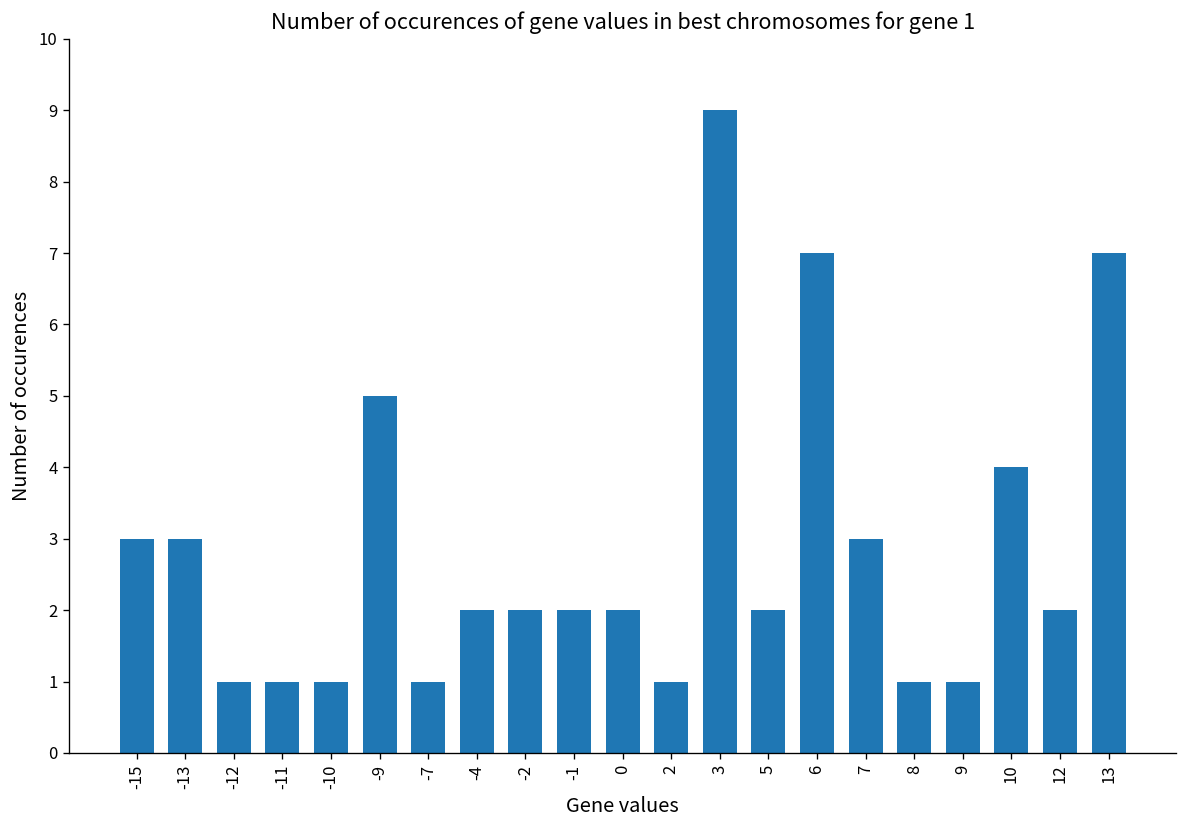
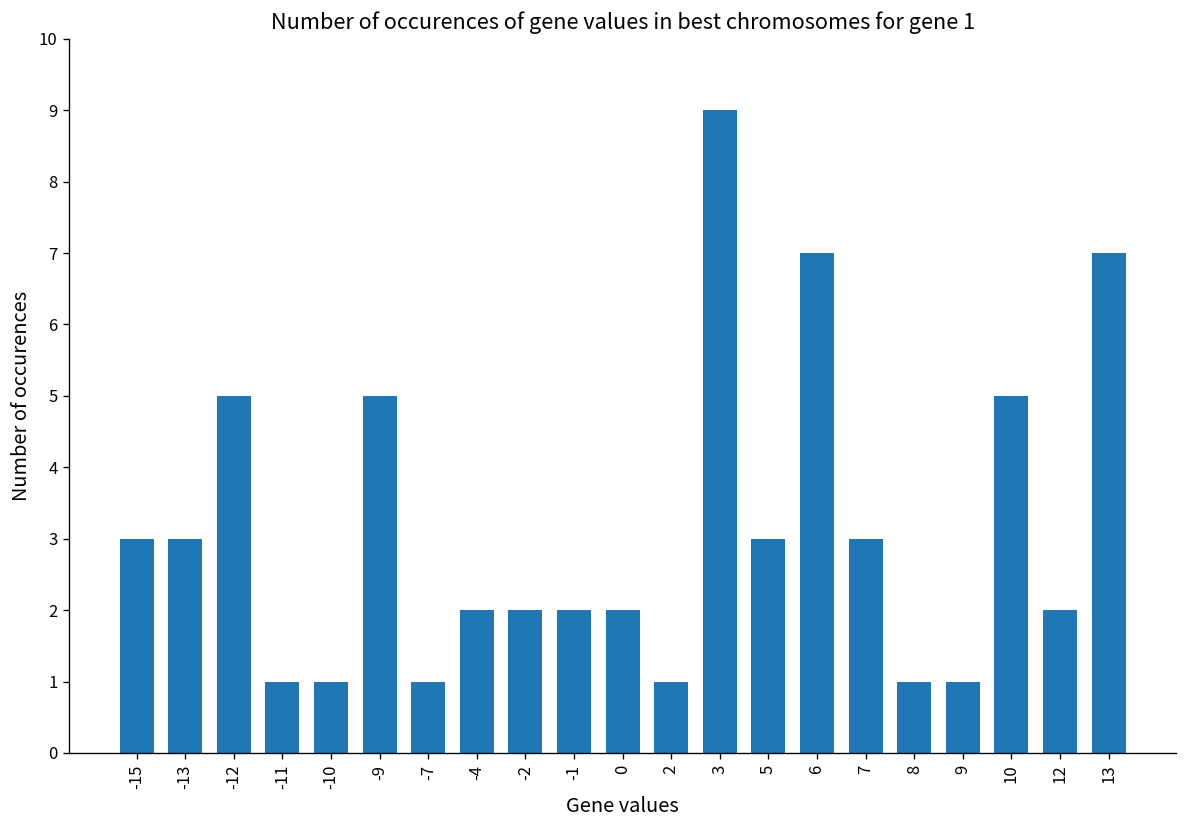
  {
    "-15": 3,
    "-13": 3,
-   "-12": 1,
+   "-12": 5,
    "-11": 1,
    "-10": 1,
    "-9": 5,
    "-7": 1,
    "-4": 2,
    "-2": 2,
    "-1": 2,
    "0": 2,
    "2": 1,
    "3": 9,
-   "5": 2,
+   "5": 3,
    "6": 7,
    "7": 3,
    "8": 1,
    "9": 1,
-   "10": 4,
+   "10": 5,
    "12": 2,
    "13": 7
  }
